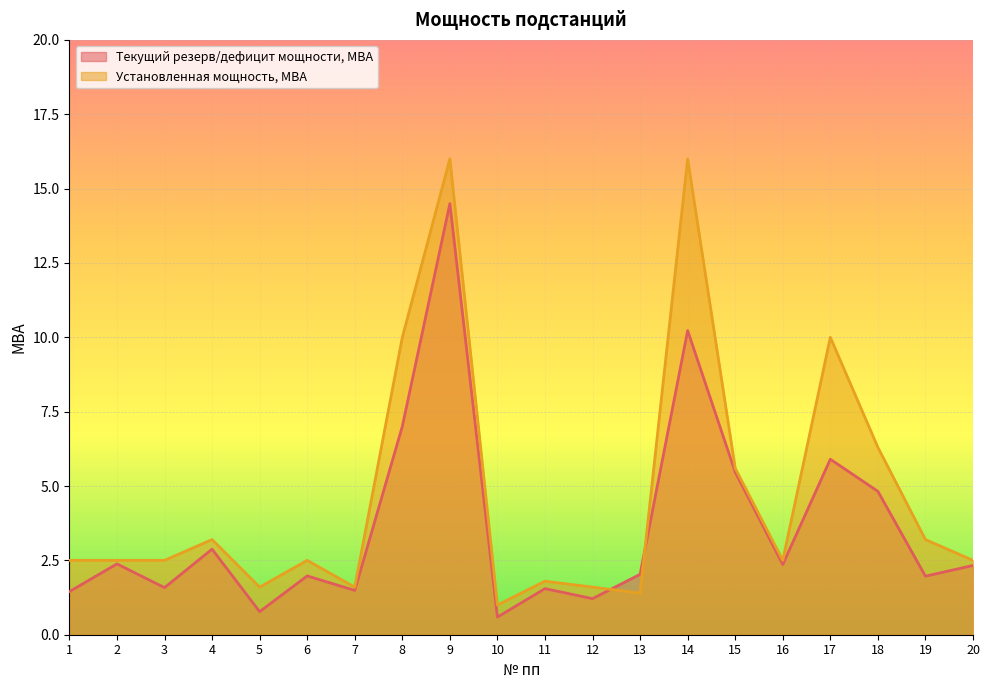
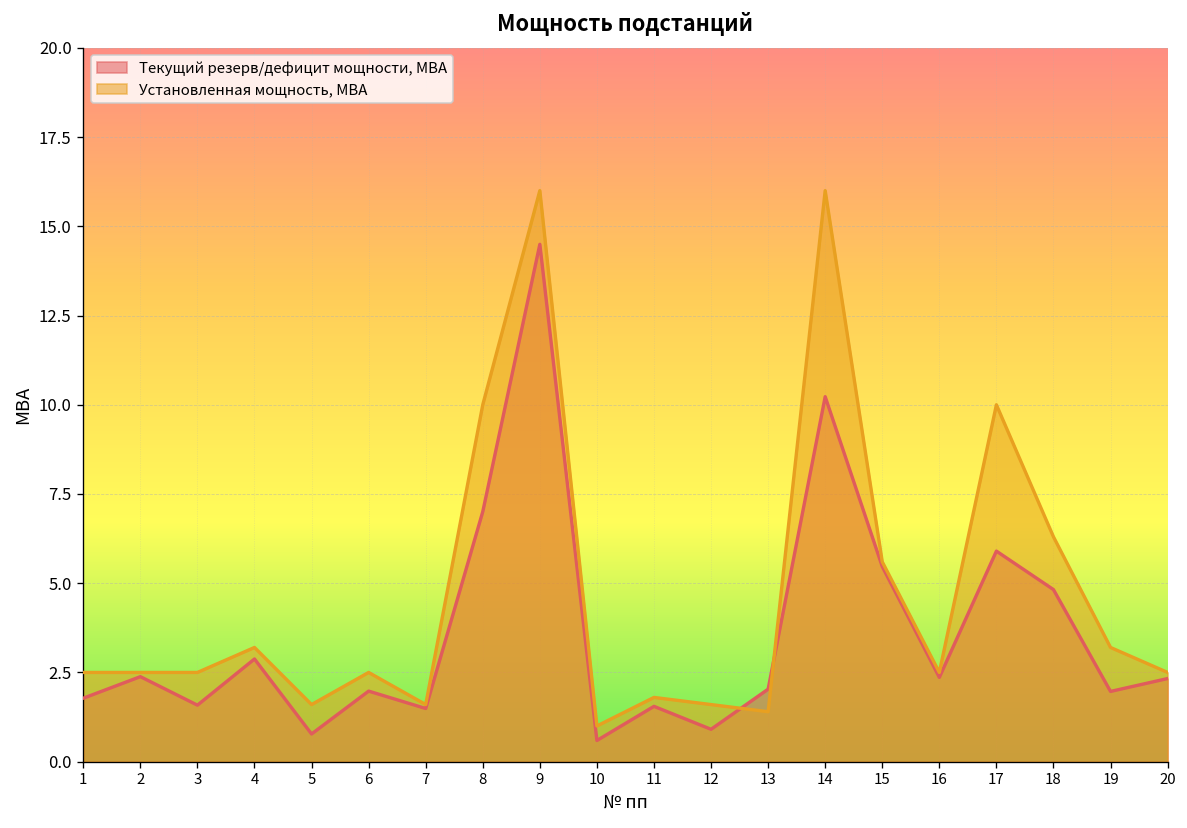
  {
    "Текущий резерв/дефицит мощности, МВА": {
-     "1": 1.5,
+     "1": 1.8,
      "2": 2.4,
      "3": 1.6,
      "4": 2.9,
      "5": 0.8,
      "6": 2.0,
      "7": 1.5,
      "8": 7.0,
      "9": 14.5,
      "10": 0.6,
      "11": 1.6,
-     "12": 1.2,
+     "12": 0.9,
      "13": 2.0,
      "14": 10.2,
      "15": 5.5,
      "16": 2.4,
      "17": 5.9,
      "18": 4.8,
      "19": 2.0,
      "20": 2.3
    },
    "Установленная мощность, МВА": {
      "1": 2.5,
      "2": 2.5,
      "3": 2.5,
      "4": 3.2,
      "5": 1.6,
      "6": 2.5,
      "7": 1.6,
      "8": 10.0,
      "9": 16.0,
      "10": 1.0,
      "11": 1.8,
      "12": 1.6,
      "13": 1.4,
      "14": 16.0,
      "15": 5.6,
      "16": 2.5,
      "17": 10.0,
      "18": 6.3,
      "19": 3.2,
      "20": 2.5
    }
  }
